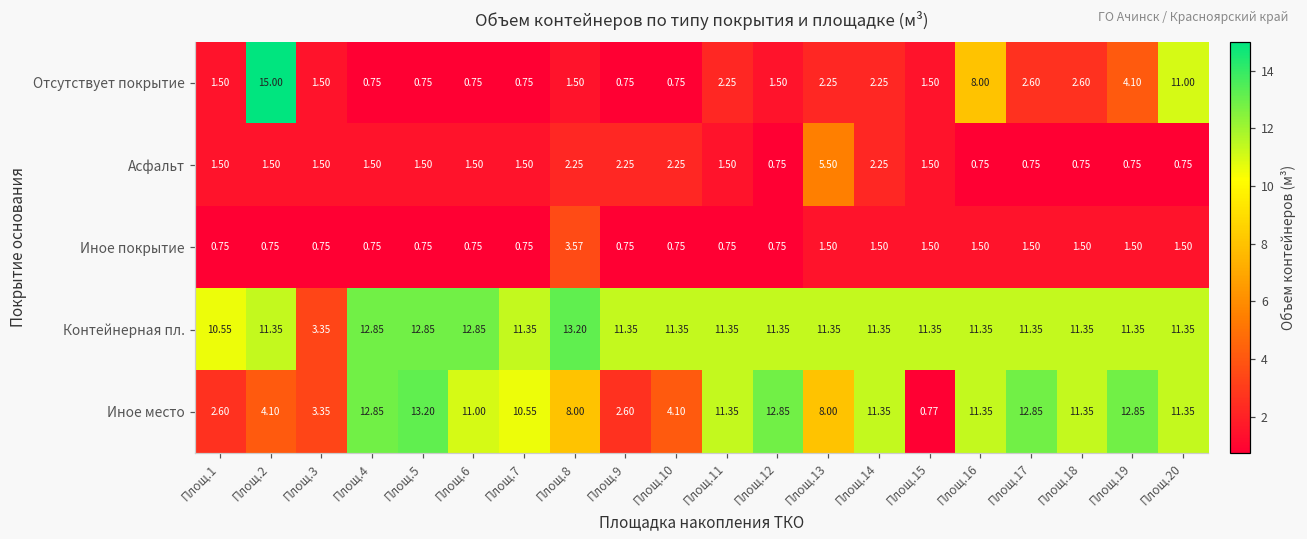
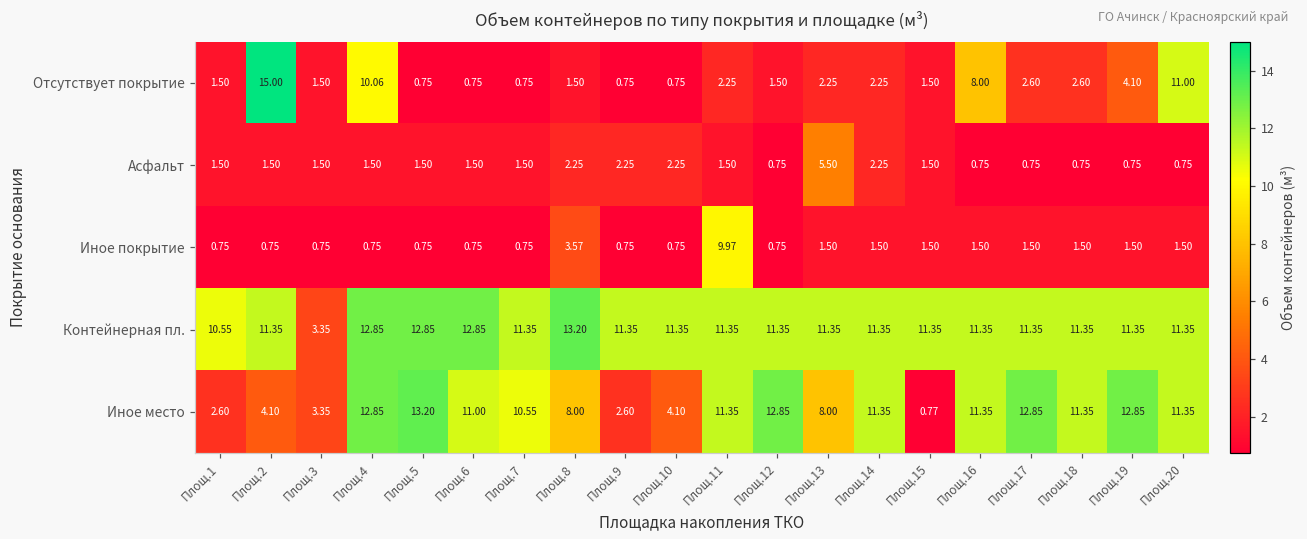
  {
    "Отсутствует покрытие": {
      "Площ.1": 1.50,
      "Площ.2": 15.00,
      "Площ.3": 1.50,
-     "Площ.4": 0.75,
+     "Площ.4": 10.06,
      "Площ.5": 0.75,
      "Площ.6": 0.75,
      "Площ.7": 0.75,
      "Площ.8": 1.50,
      "Площ.9": 0.75,
      "Площ.10": 0.75,
      "Площ.11": 2.25,
      "Площ.12": 1.50,
      "Площ.13": 2.25,
      "Площ.14": 2.25,
      "Площ.15": 1.50,
      "Площ.16": 8.00,
      "Площ.17": 2.60,
      "Площ.18": 2.60,
      "Площ.19": 4.10,
      "Площ.20": 11.00
    },
    "Асфальт": {
      "Площ.1": 1.50,
      "Площ.2": 1.50,
      "Площ.3": 1.50,
      "Площ.4": 1.50,
      "Площ.5": 1.50,
      "Площ.6": 1.50,
      "Площ.7": 1.50,
      "Площ.8": 2.25,
      "Площ.9": 2.25,
      "Площ.10": 2.25,
      "Площ.11": 1.50,
      "Площ.12": 0.75,
      "Площ.13": 5.50,
      "Площ.14": 2.25,
      "Площ.15": 1.50,
      "Площ.16": 0.75,
      "Площ.17": 0.75,
      "Площ.18": 0.75,
      "Площ.19": 0.75,
      "Площ.20": 0.75
    },
    "Иное покрытие": {
      "Площ.1": 0.75,
      "Площ.2": 0.75,
      "Площ.3": 0.75,
      "Площ.4": 0.75,
      "Площ.5": 0.75,
      "Площ.6": 0.75,
      "Площ.7": 0.75,
      "Площ.8": 3.57,
      "Площ.9": 0.75,
      "Площ.10": 0.75,
-     "Площ.11": 0.75,
+     "Площ.11": 9.97,
      "Площ.12": 0.75,
      "Площ.13": 1.50,
      "Площ.14": 1.50,
      "Площ.15": 1.50,
      "Площ.16": 1.50,
      "Площ.17": 1.50,
      "Площ.18": 1.50,
      "Площ.19": 1.50,
      "Площ.20": 1.50
    },
    "Контейнерная пл.": {
      "Площ.1": 10.55,
      "Площ.2": 11.35,
      "Площ.3": 3.35,
      "Площ.4": 12.85,
      "Площ.5": 12.85,
      "Площ.6": 12.85,
      "Площ.7": 11.35,
      "Площ.8": 13.20,
      "Площ.9": 11.35,
      "Площ.10": 11.35,
      "Площ.11": 11.35,
      "Площ.12": 11.35,
      "Площ.13": 11.35,
      "Площ.14": 11.35,
      "Площ.15": 11.35,
      "Площ.16": 11.35,
      "Площ.17": 11.35,
      "Площ.18": 11.35,
      "Площ.19": 11.35,
      "Площ.20": 11.35
    },
    "Иное место": {
      "Площ.1": 2.60,
      "Площ.2": 4.10,
      "Площ.3": 3.35,
      "Площ.4": 12.85,
      "Площ.5": 13.20,
      "Площ.6": 11.00,
      "Площ.7": 10.55,
      "Площ.8": 8.00,
      "Площ.9": 2.60,
      "Площ.10": 4.10,
      "Площ.11": 11.35,
      "Площ.12": 12.85,
      "Площ.13": 8.00,
      "Площ.14": 11.35,
      "Площ.15": 0.77,
      "Площ.16": 11.35,
      "Площ.17": 12.85,
      "Площ.18": 11.35,
      "Площ.19": 12.85,
      "Площ.20": 11.35
    }
  }
